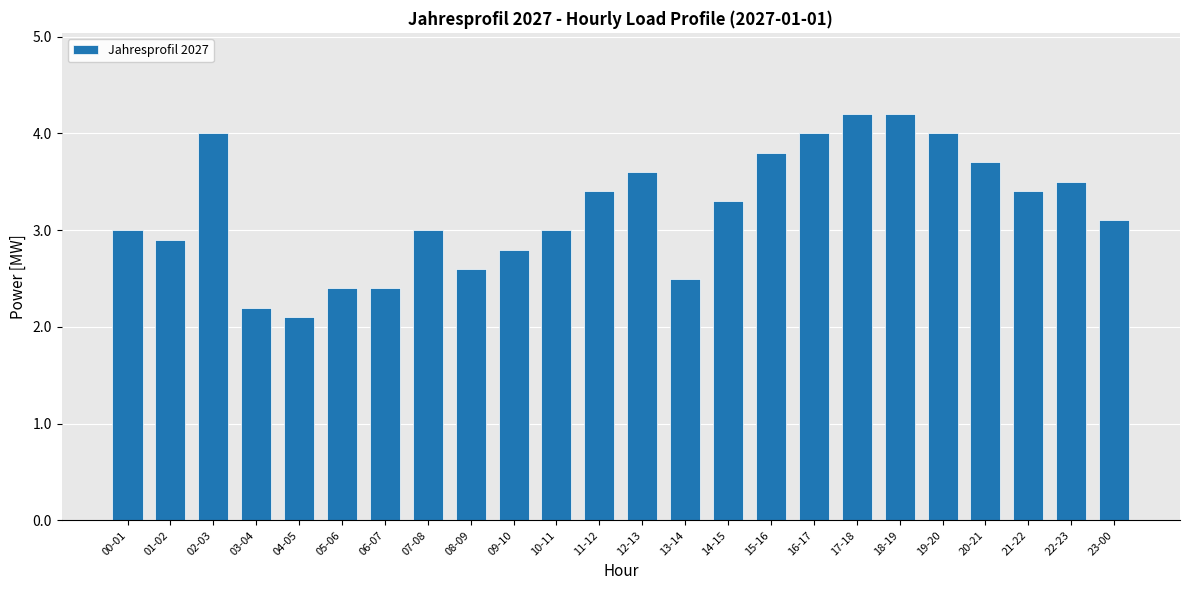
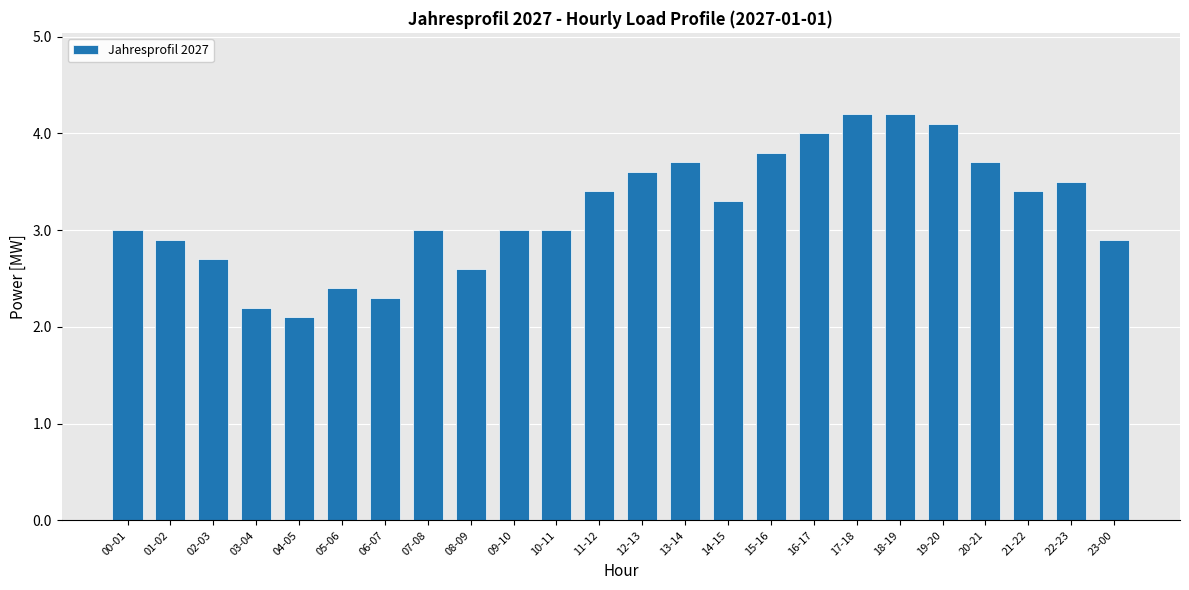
  {
    "00-01": 3.0,
    "01-02": 2.9,
-   "02-03": 4.0,
+   "02-03": 2.7,
    "03-04": 2.2,
    "04-05": 2.1,
    "05-06": 2.4,
-   "06-07": 2.4,
+   "06-07": 2.3,
    "07-08": 3.0,
    "08-09": 2.6,
-   "09-10": 2.8,
+   "09-10": 3.0,
    "10-11": 3.0,
    "11-12": 3.4,
    "12-13": 3.6,
-   "13-14": 2.5,
+   "13-14": 3.7,
    "14-15": 3.3,
    "15-16": 3.8,
    "16-17": 4.0,
    "17-18": 4.2,
    "18-19": 4.2,
-   "19-20": 4.0,
+   "19-20": 4.1,
    "20-21": 3.7,
    "21-22": 3.4,
    "22-23": 3.5,
-   "23-00": 3.1
+   "23-00": 2.9
  }
